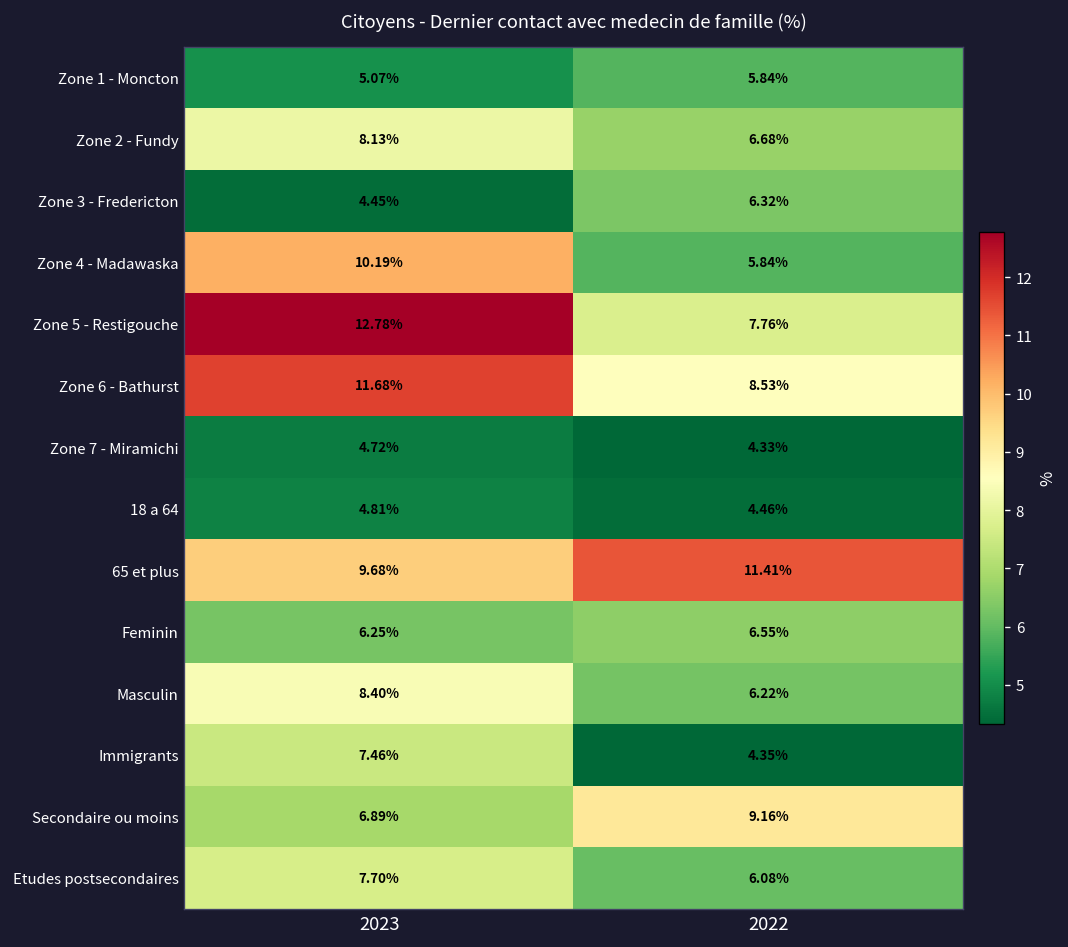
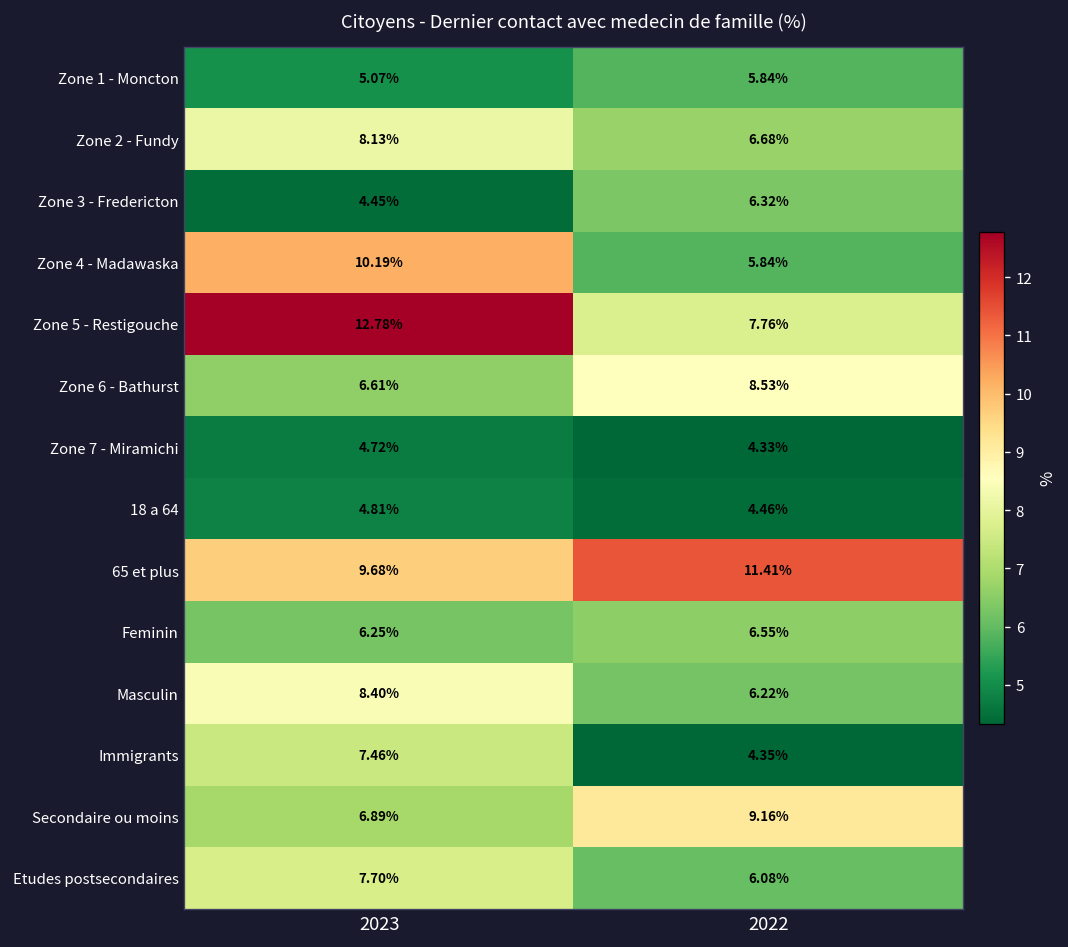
  {
    "Zone 1 - Moncton": {
      "2023": "5.07%",
      "2022": "5.84%"
    },
    "Zone 2 - Fundy": {
      "2023": "8.13%",
      "2022": "6.68%"
    },
    "Zone 3 - Fredericton": {
      "2023": "4.45%",
      "2022": "6.32%"
    },
    "Zone 4 - Madawaska": {
      "2023": "10.19%",
      "2022": "5.84%"
    },
    "Zone 5 - Restigouche": {
      "2023": "12.78%",
      "2022": "7.76%"
    },
    "Zone 6 - Bathurst": {
-     "2023": "11.68%",
+     "2023": "6.61%",
      "2022": "8.53%"
    },
    "Zone 7 - Miramichi": {
      "2023": "4.72%",
      "2022": "4.33%"
    },
    "18 a 64": {
      "2023": "4.81%",
      "2022": "4.46%"
    },
    "65 et plus": {
      "2023": "9.68%",
      "2022": "11.41%"
    },
    "Feminin": {
      "2023": "6.25%",
      "2022": "6.55%"
    },
    "Masculin": {
      "2023": "8.40%",
      "2022": "6.22%"
    },
    "Immigrants": {
      "2023": "7.46%",
      "2022": "4.35%"
    },
    "Secondaire ou moins": {
      "2023": "6.89%",
      "2022": "9.16%"
    },
    "Etudes postsecondaires": {
      "2023": "7.70%",
      "2022": "6.08%"
    }
  }
